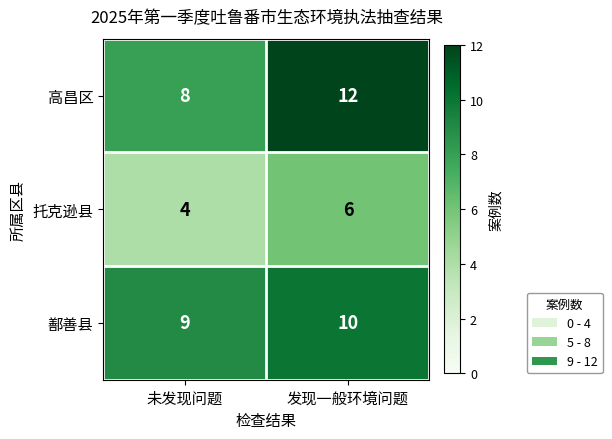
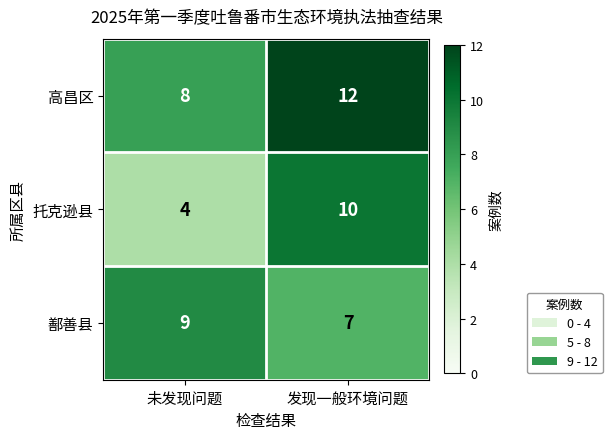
  {
    "高昌区": {
      "未发现问题": 8,
      "发现一般环境问题": 12
    },
    "托克逊县": {
      "未发现问题": 4,
-     "发现一般环境问题": 6
+     "发现一般环境问题": 10
    },
    "鄯善县": {
      "未发现问题": 9,
-     "发现一般环境问题": 10
+     "发现一般环境问题": 7
    }
  }
